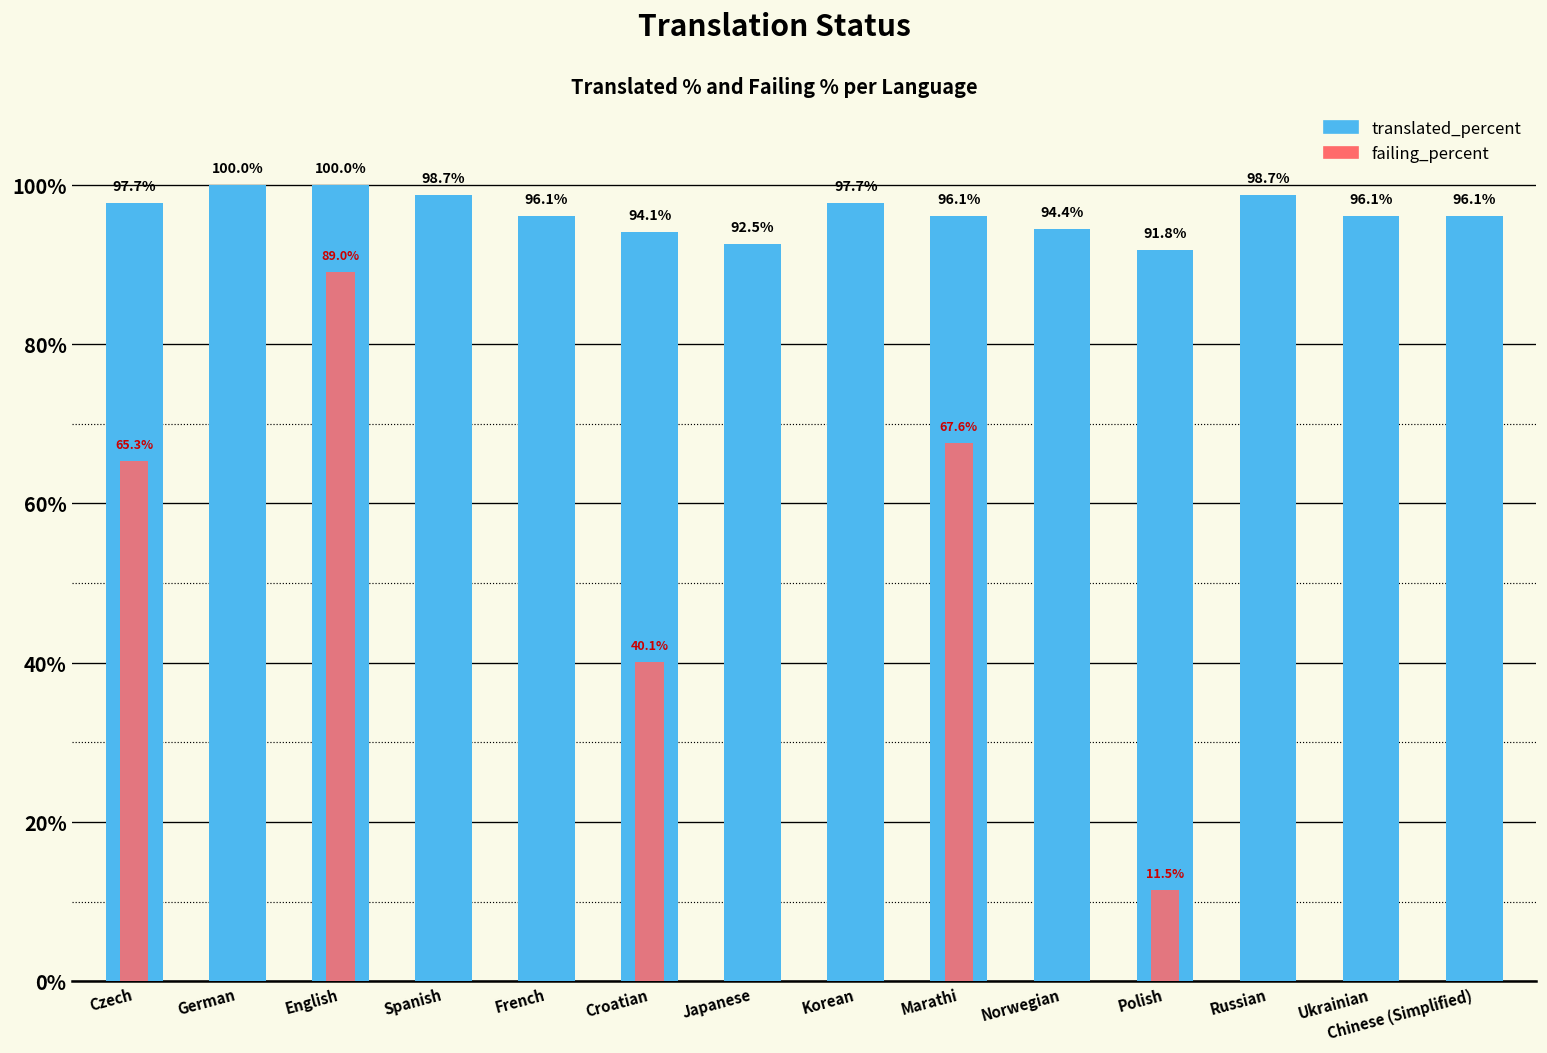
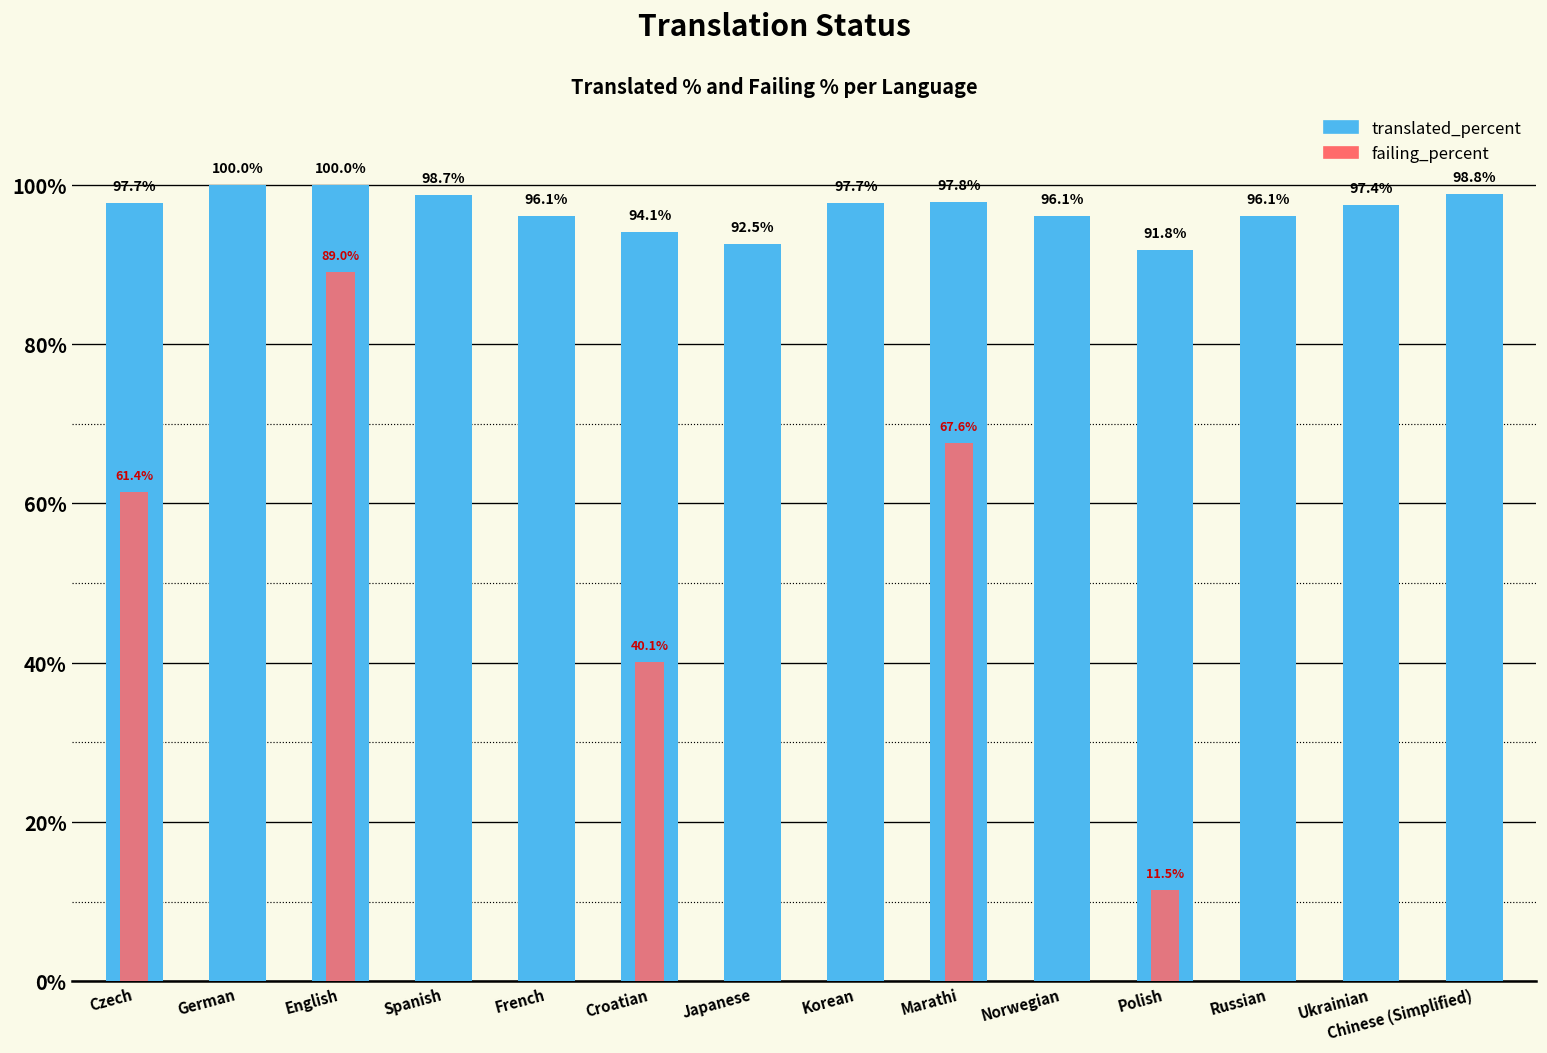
  {
    "translated_percent": {
      "Czech": "97.7%",
      "German": "100.0%",
      "English": "100.0%",
      "Spanish": "98.7%",
      "French": "96.1%",
      "Croatian": "94.1%",
      "Japanese": "92.5%",
      "Korean": "97.7%",
-     "Marathi": "96.1%",
-     "Norwegian": "94.4%",
+     "Marathi": "97.8%",
+     "Norwegian": "96.1%",
      "Polish": "91.8%",
-     "Russian": "98.7%",
-     "Ukrainian": "96.1%",
-     "Chinese (Simplified)": "96.1%"
+     "Russian": "96.1%",
+     "Ukrainian": "97.4%",
+     "Chinese (Simplified)": "98.8%"
    },
    "failing_percent": {
-     "Czech": "65.3%"
+     "Czech": "61.4%"
    }
  }
